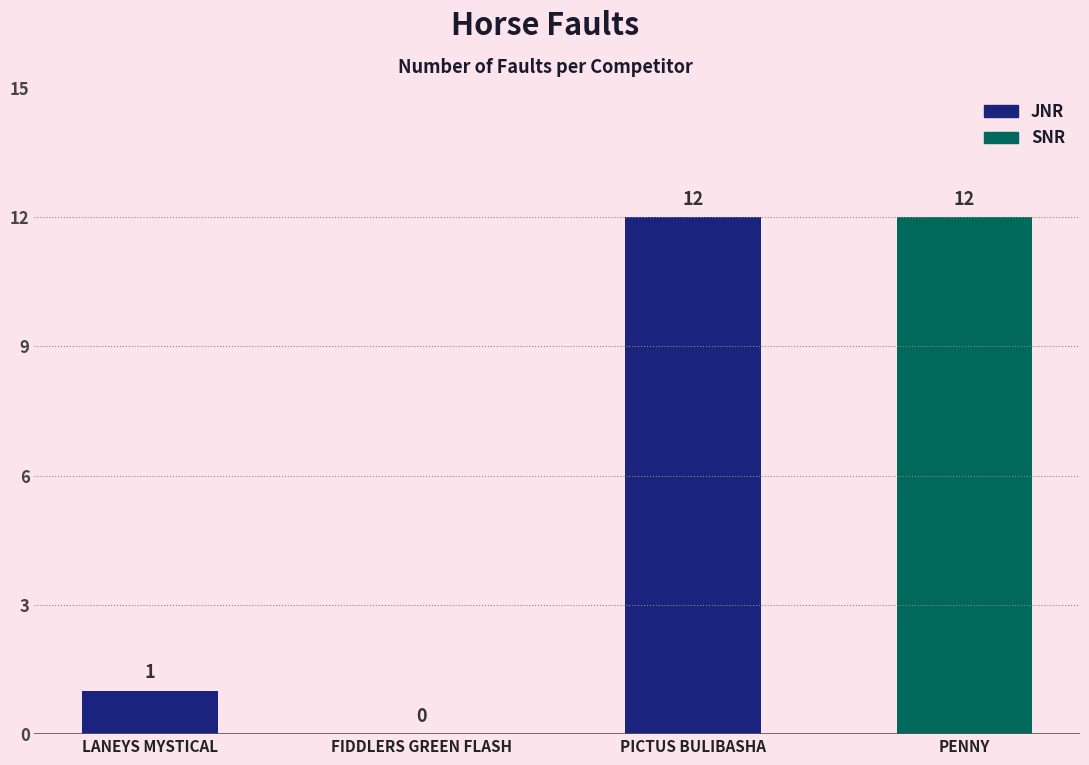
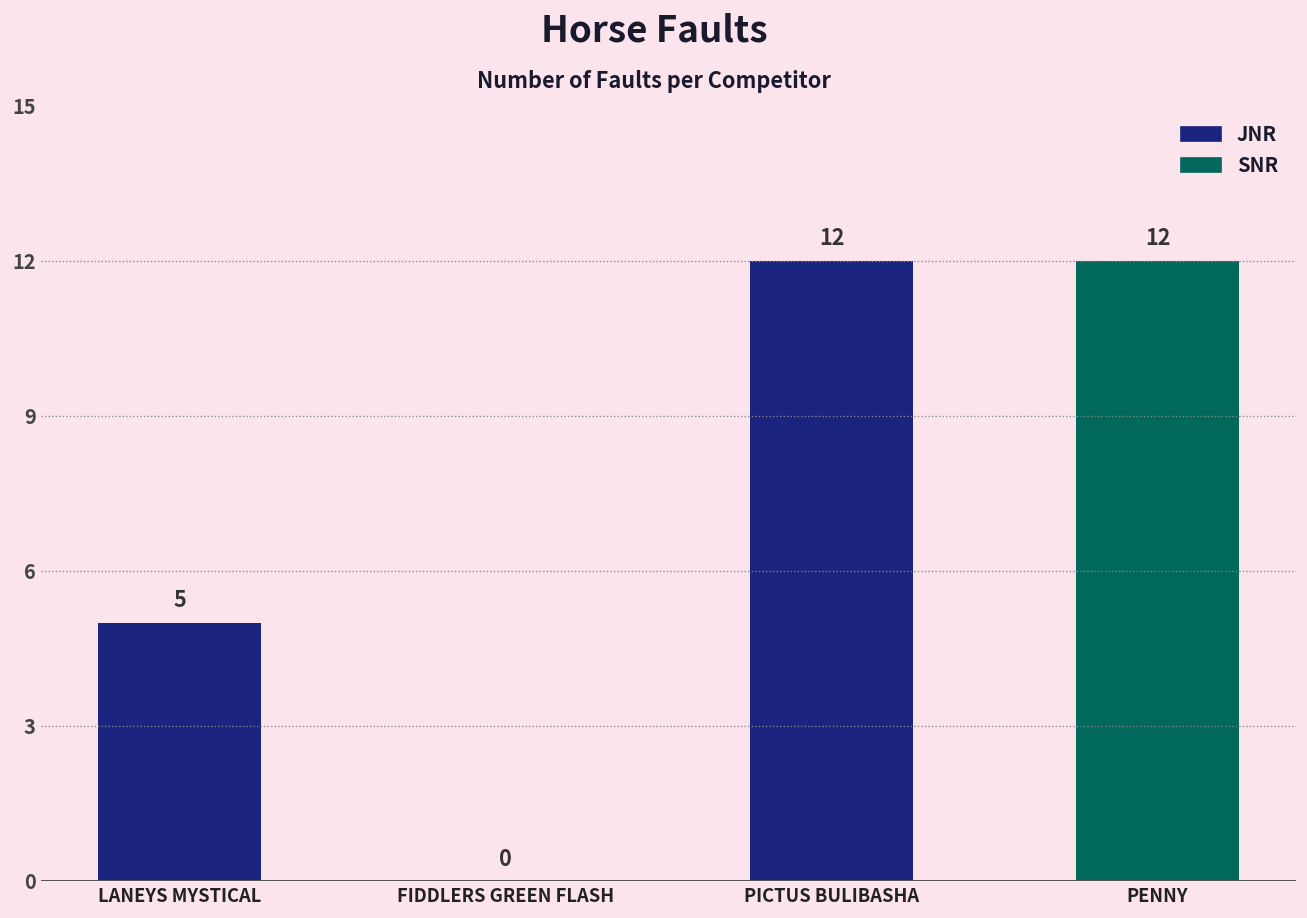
  {
-   "LANEYS MYSTICAL": 1,
+   "LANEYS MYSTICAL": 5,
    "FIDDLERS GREEN FLASH": 0,
    "PICTUS BULIBASHA": 12,
    "PENNY": 12
  }
